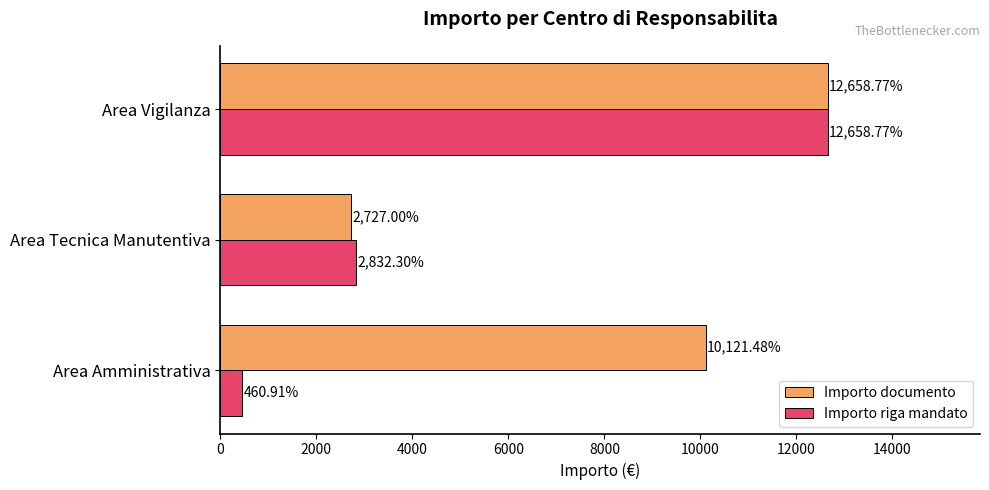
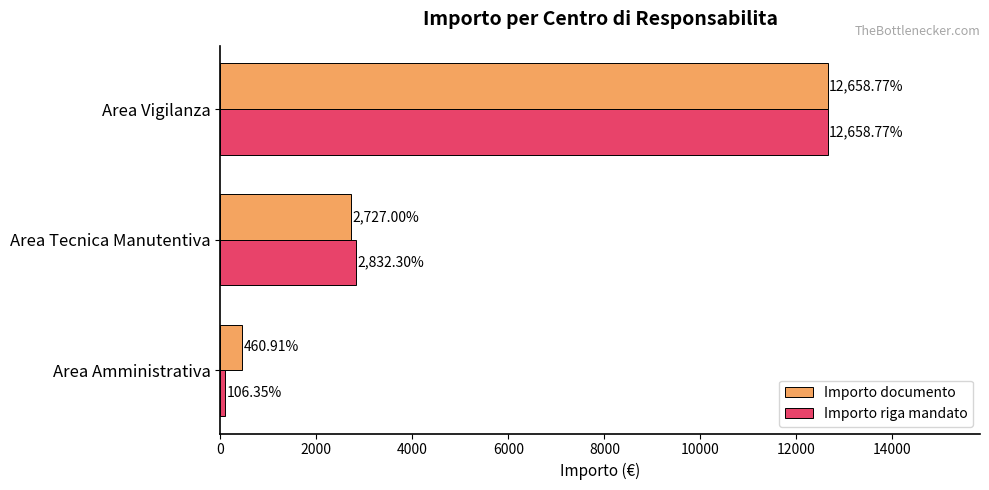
  {
    "Importo documento": {
      "Area Vigilanza": "12,658.77%",
      "Area Tecnica Manutentiva": "2,727.00%",
-     "Area Amministrativa": "10,121.48%"
+     "Area Amministrativa": "460.91%"
    },
    "Importo riga mandato": {
      "Area Vigilanza": "12,658.77%",
      "Area Tecnica Manutentiva": "2,832.30%",
-     "Area Amministrativa": "460.91%"
+     "Area Amministrativa": "106.35%"
    }
  }
